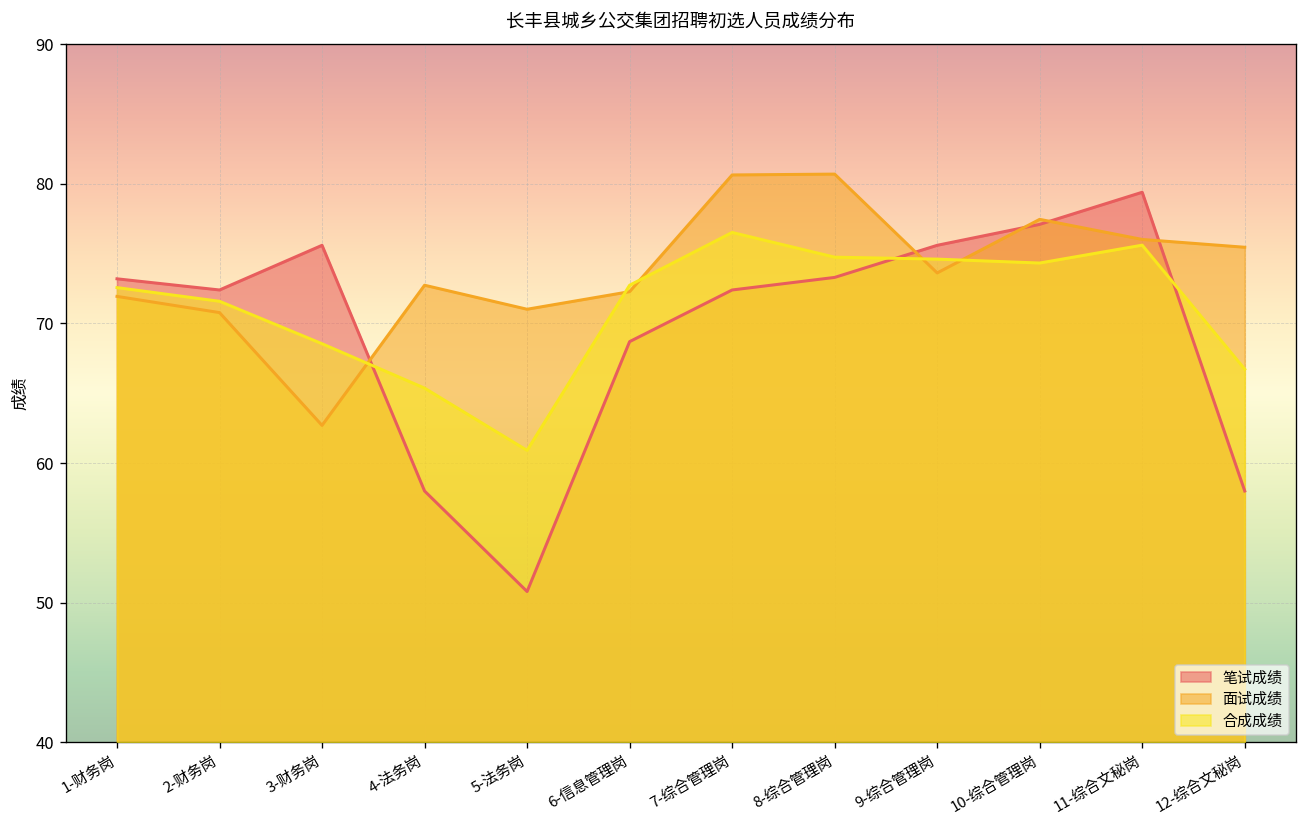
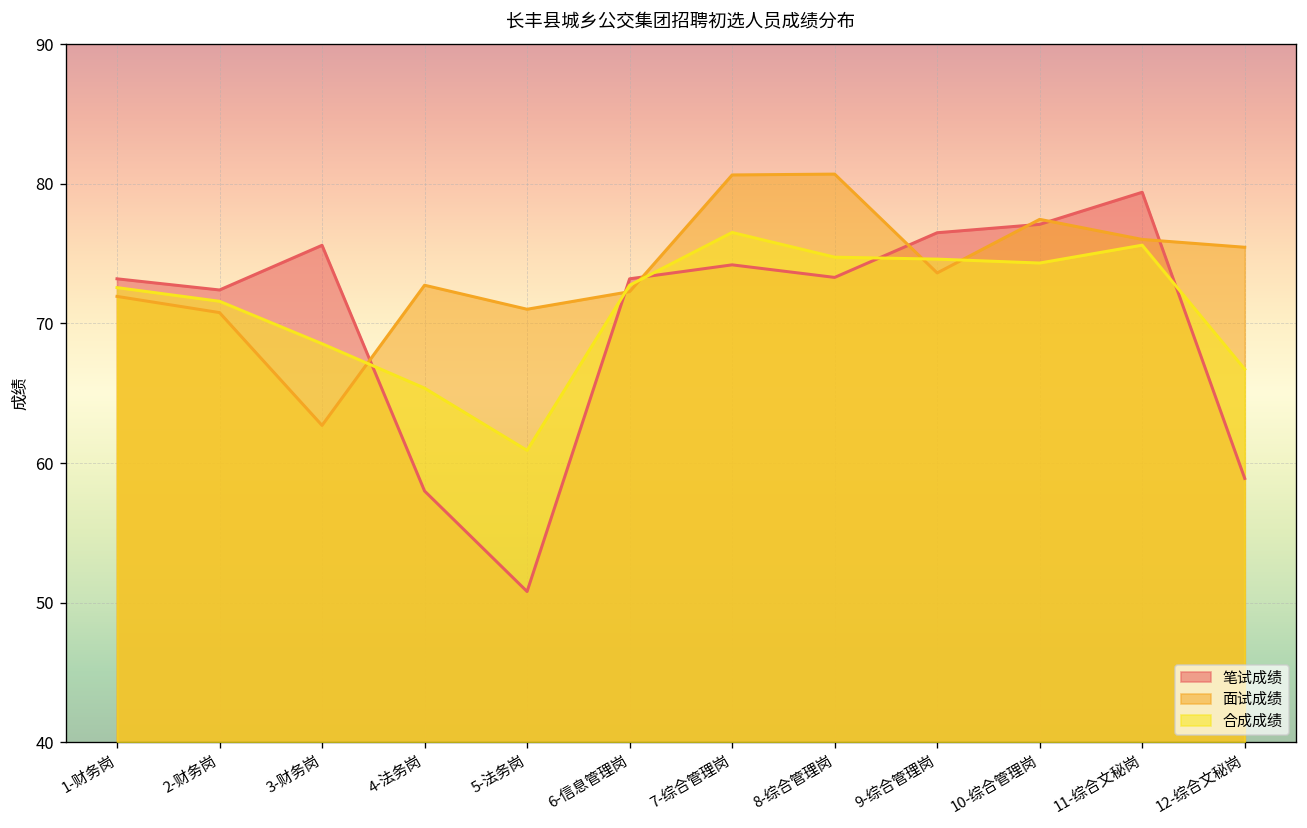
  {
    "笔试成绩": {
      "1-财务岗": 73.2,
      "2-财务岗": 72.4,
      "3-财务岗": 75.6,
      "4-法务岗": 58.0,
      "5-法务岗": 50.8,
-     "6-信息管理岗": 68.7,
-     "7-综合管理岗": 72.4,
+     "6-信息管理岗": 73.2,
+     "7-综合管理岗": 74.2,
      "8-综合管理岗": 73.3,
-     "9-综合管理岗": 75.6,
+     "9-综合管理岗": 76.5,
      "10-综合管理岗": 77.1,
      "11-综合文秘岗": 79.4,
-     "12-综合文秘岗": 58.0
+     "12-综合文秘岗": 58.9
    }
  }
